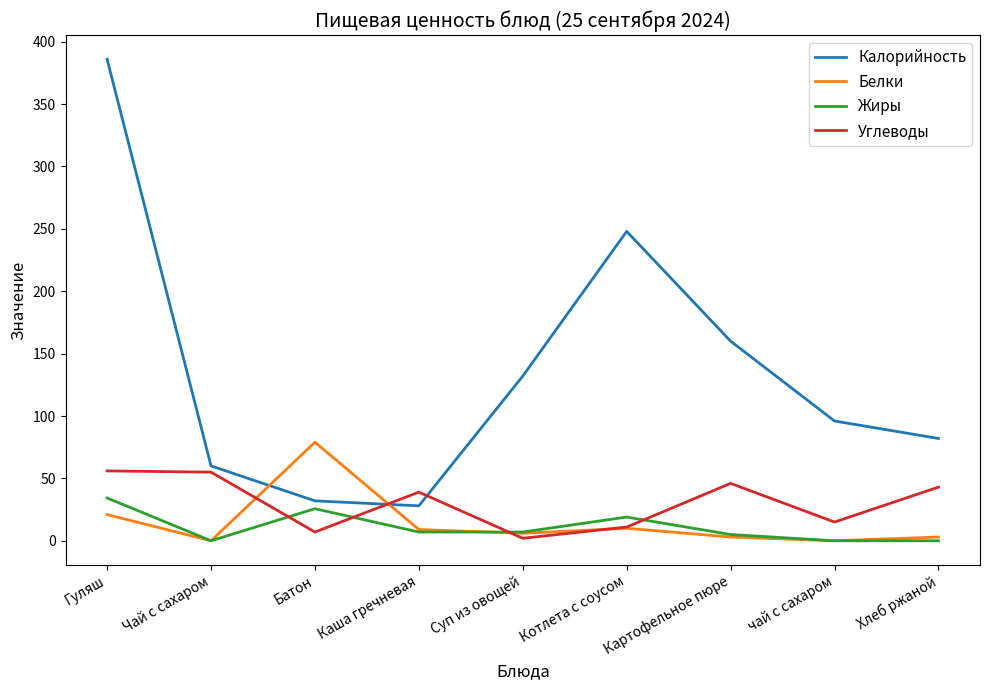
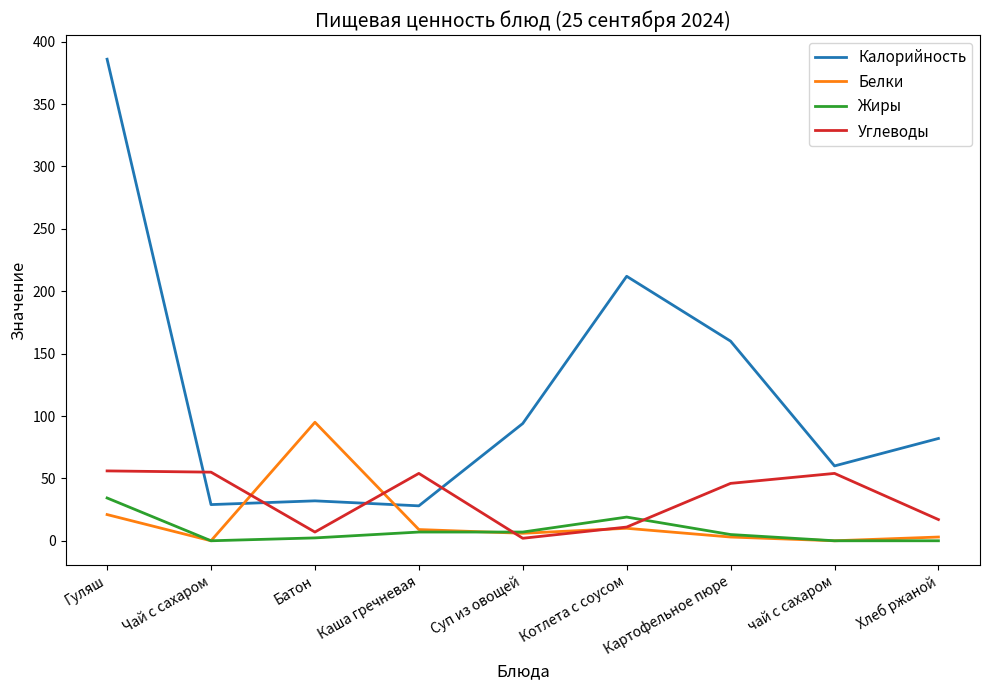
  {
    "Калорийность": {
      "Гуляш": 386,
-     "Чай с сахаром": 60,
+     "Чай с сахаром": 29,
      "Батон": 32,
      "Каша гречневая": 28,
-     "Суп из овощей": 132,
-     "Котлета с соусом": 248,
+     "Суп из овощей": 94,
+     "Котлета с соусом": 212,
      "Картофельное пюре": 160,
-     "чай с сахаром": 96,
+     "чай с сахаром": 60,
      "Хлеб ржаной": 82
    },
    "Белки": {
      "Гуляш": 21,
-     "Батон": 79,
+     "Батон": 95,
      "Хлеб ржаной": 3
    },
    "Жиры": {
      "Гуляш": 34,
-     "Батон": 26,
+     "Батон": 2,
      "Котлета с соусом": 19,
      "Хлеб ржаной": 0
    },
    "Углеводы": {
      "Гуляш": 56,
      "Чай с сахаром": 55,
      "Батон": 7,
-     "Каша гречневая": 39,
+     "Каша гречневая": 54,
      "Суп из овощей": 2,
      "Картофельное пюре": 46,
-     "чай с сахаром": 15,
-     "Хлеб ржаной": 43
+     "чай с сахаром": 54,
+     "Хлеб ржаной": 17
    }
  }
